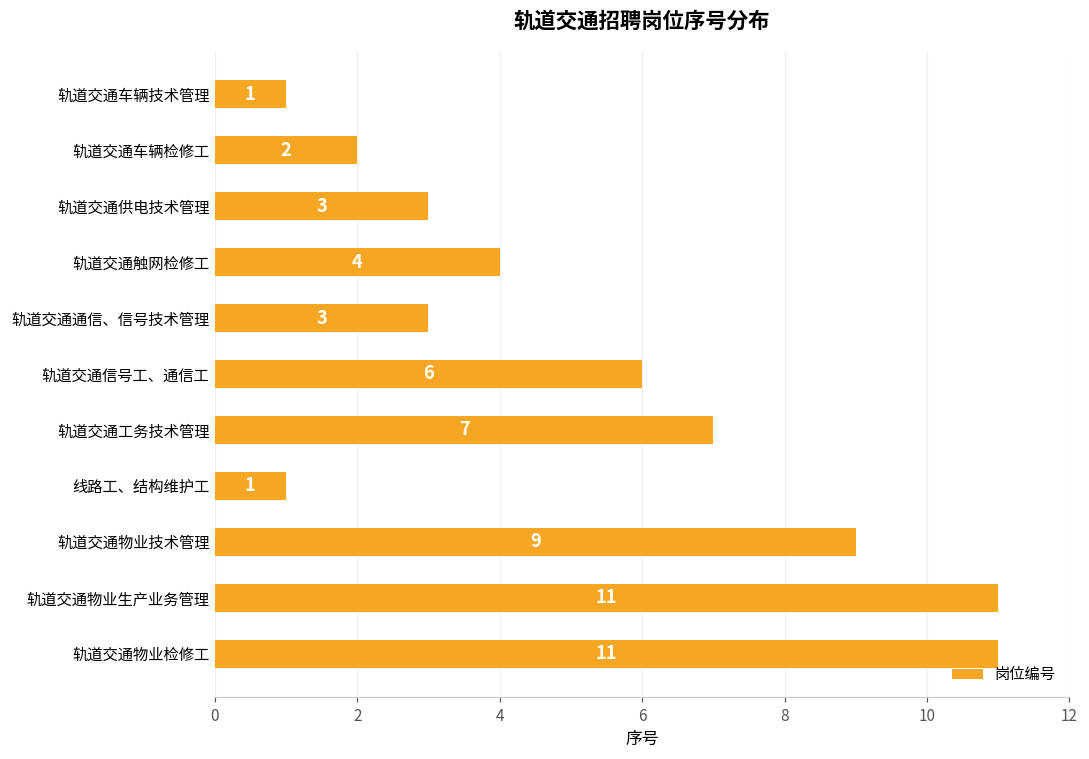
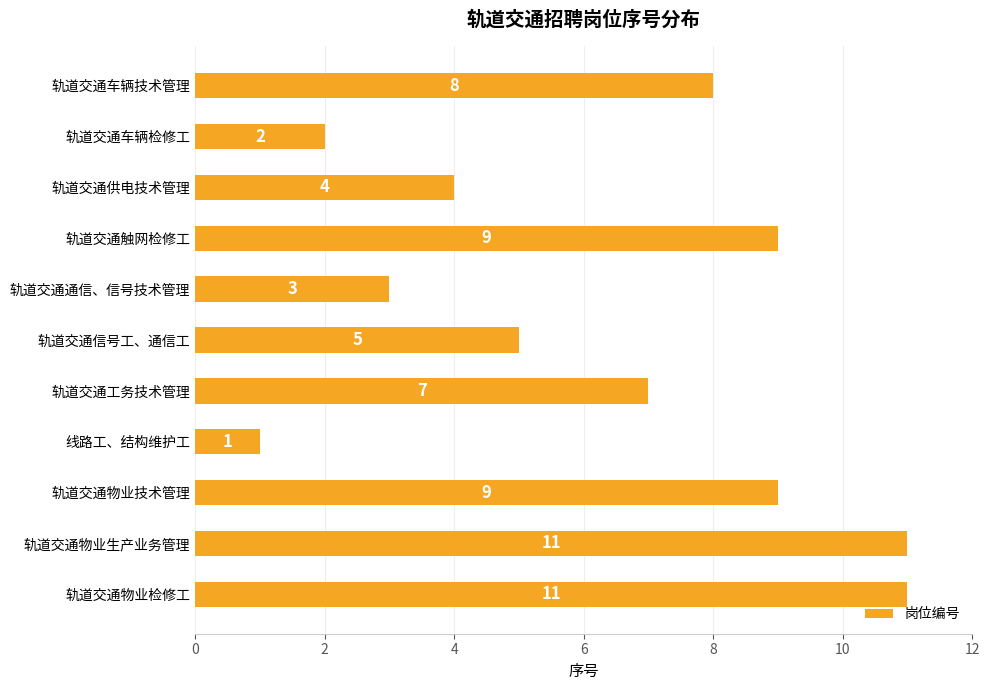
  {
-   "轨道交通车辆技术管理": 1,
+   "轨道交通车辆技术管理": 8,
    "轨道交通车辆检修工": 2,
-   "轨道交通供电技术管理": 3,
-   "轨道交通触网检修工": 4,
+   "轨道交通供电技术管理": 4,
+   "轨道交通触网检修工": 9,
    "轨道交通通信、信号技术管理": 3,
-   "轨道交通信号工、通信工": 6,
+   "轨道交通信号工、通信工": 5,
    "轨道交通工务技术管理": 7,
    "线路工、结构维护工": 1,
    "轨道交通物业技术管理": 9,
    "轨道交通物业生产业务管理": 11,
    "轨道交通物业检修工": 11
  }
